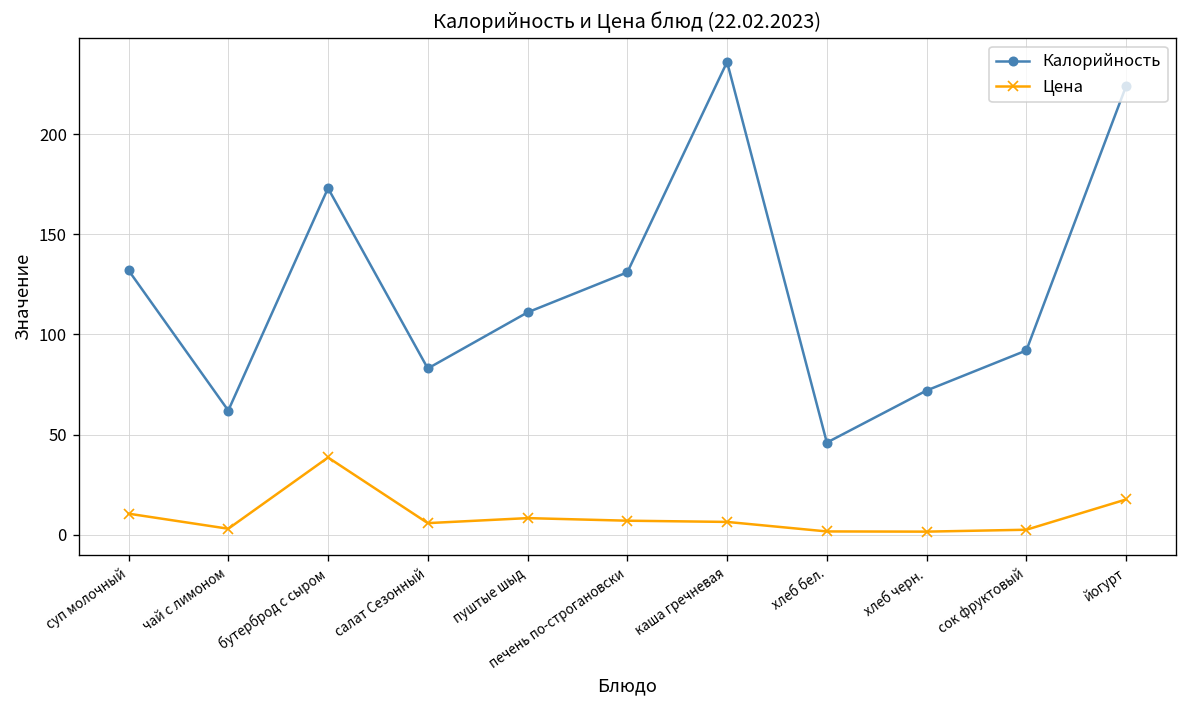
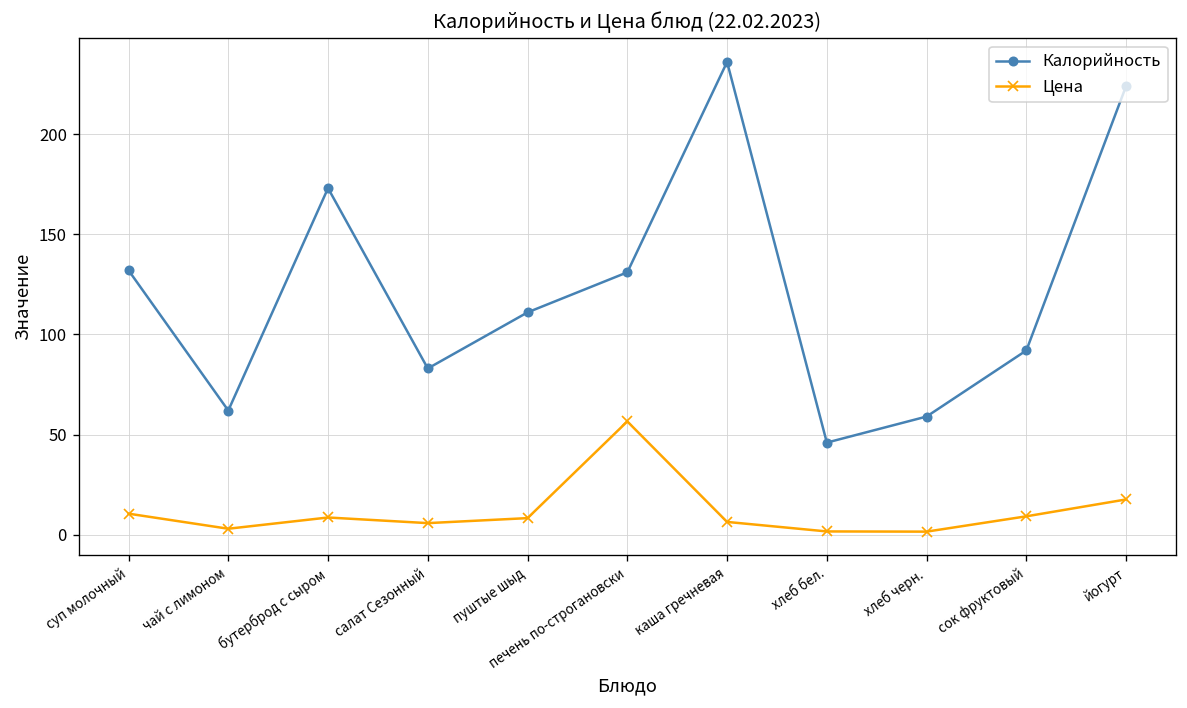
  {
    "Калорийность": {
      "суп молочный": 132,
      "чай с лимоном": 62,
      "бутерброд с сыром": 173,
      "салат Сезонный": 83,
      "пуштые шыд": 111,
      "печень по-строгановски": 131,
      "каша гречневая": 236,
      "хлеб бел.": 46,
-     "хлеб черн.": 72,
+     "хлеб черн.": 59,
      "сок фруктовый": 92
    },
    "Цена": {
      "суп молочный": 11,
      "чай с лимоном": 3,
-     "бутерброд с сыром": 39,
+     "бутерброд с сыром": 9,
      "салат Сезонный": 6,
      "пуштые шыд": 8,
-     "печень по-строгановски": 7,
+     "печень по-строгановски": 57,
      "каша гречневая": 6,
      "хлеб бел.": 2,
      "хлеб черн.": 2,
-     "сок фруктовый": 3,
+     "сок фруктовый": 9,
      "йогурт": 18
    }
  }
